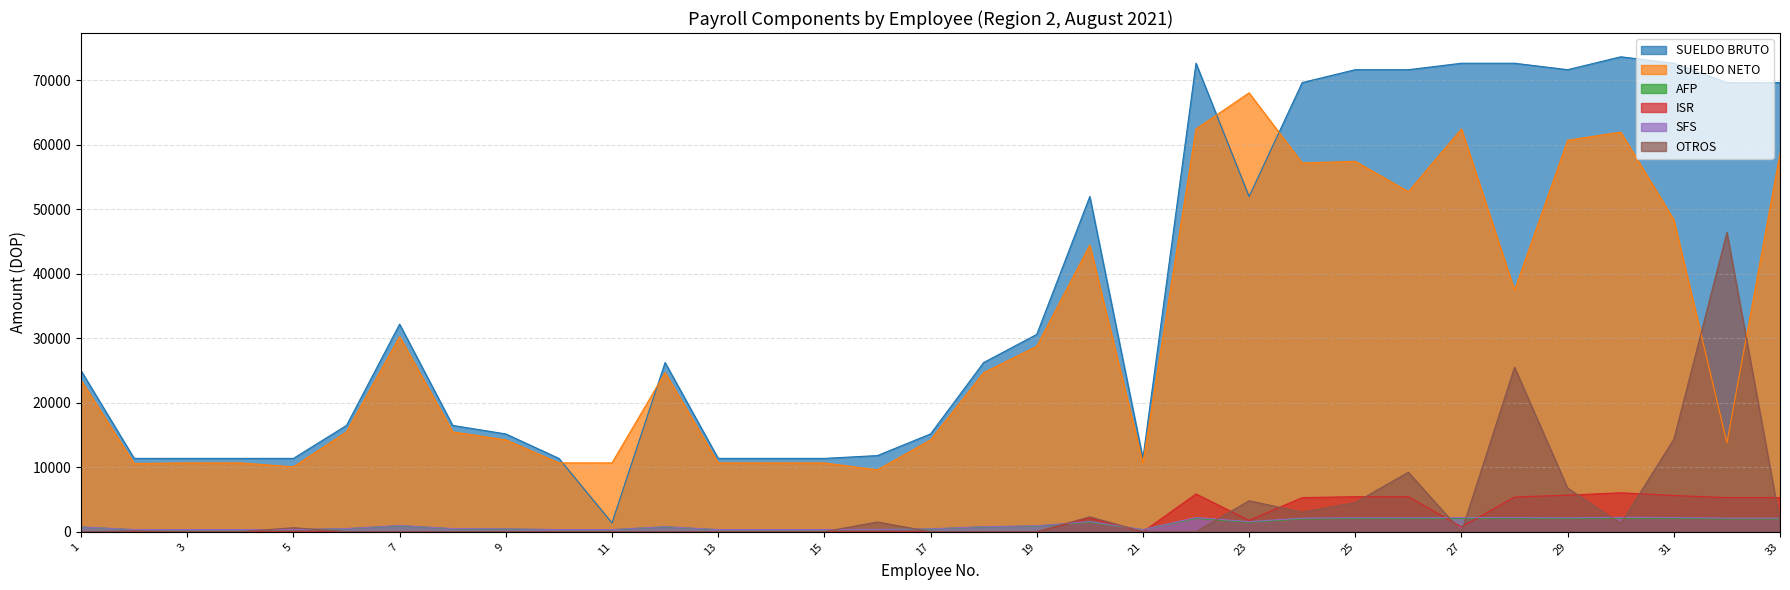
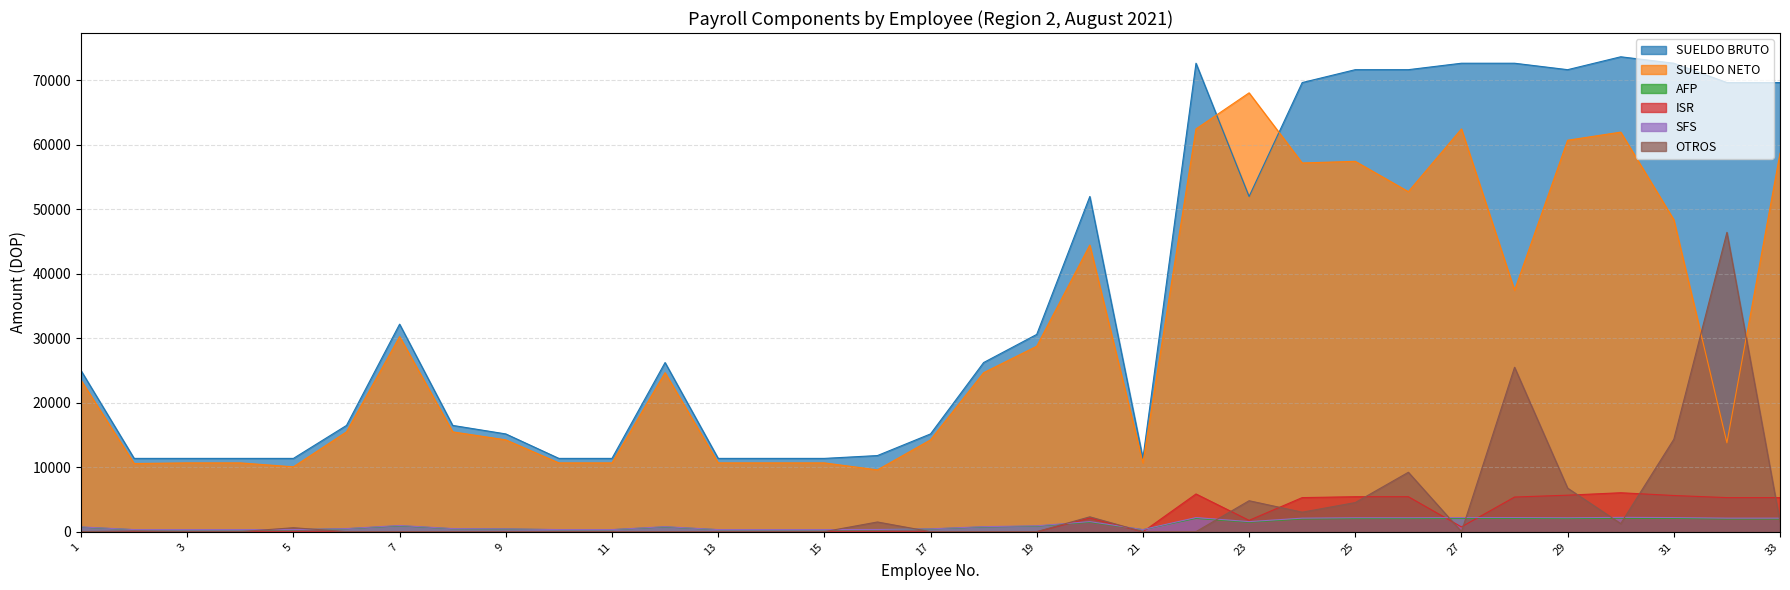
  {
    "SUELDO BRUTO": {
      "1": 25000,
      "3": 11000,
      "5": 11000,
      "7": 32000,
      "9": 15000,
-     "11": 1000,
+     "11": 11000,
      "13": 11000,
      "15": 11000,
      "17": 15000,
      "19": 31000,
      "21": 11000,
      "23": 52000,
      "25": 72000,
      "27": 73000,
      "29": 72000,
      "33": 70000
    },
    "SUELDO NETO": {
      "1": 23000,
      "3": 11000,
      "5": 10000,
      "7": 30000,
      "9": 14000,
      "11": 11000,
      "13": 11000,
      "15": 11000,
      "17": 14000,
      "19": 29000,
      "21": 11000,
      "23": 68000,
      "25": 57000,
      "27": 62000,
      "29": 61000,
      "31": 48000,
      "33": 59000
    },
    "ISR": {
      "25": 5000,
      "27": 1000,
      "29": 6000,
      "31": 6000,
      "33": 5000
    },
    "OTROS": {
      "23": 5000,
      "25": 5000,
      "27": 0,
      "29": 7000,
      "31": 14000,
      "33": 2000
    }
  }
